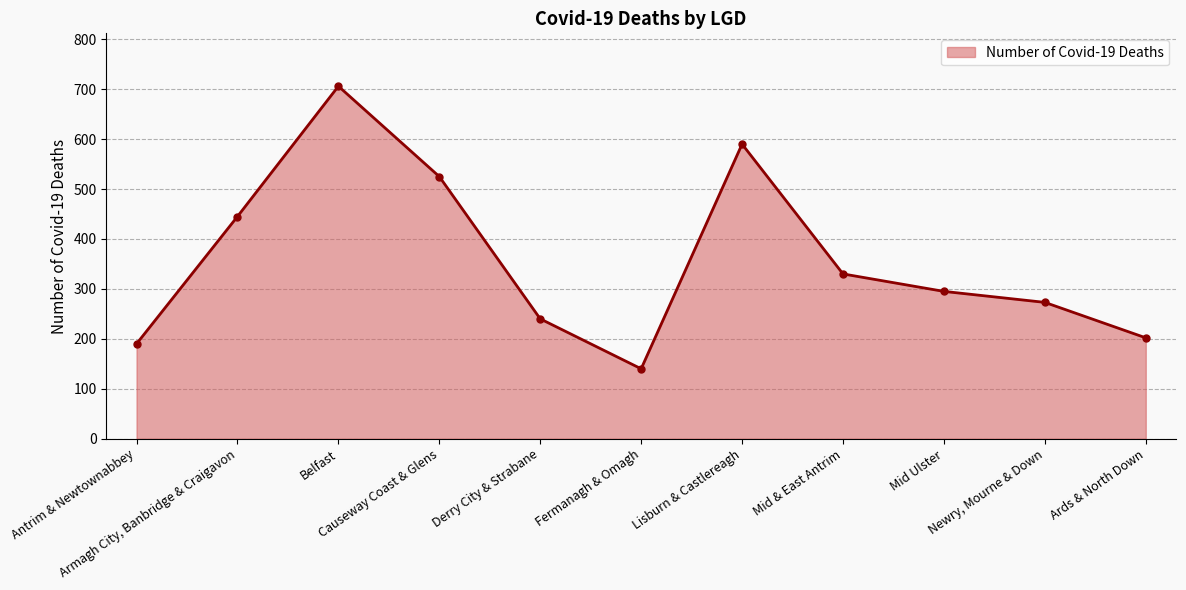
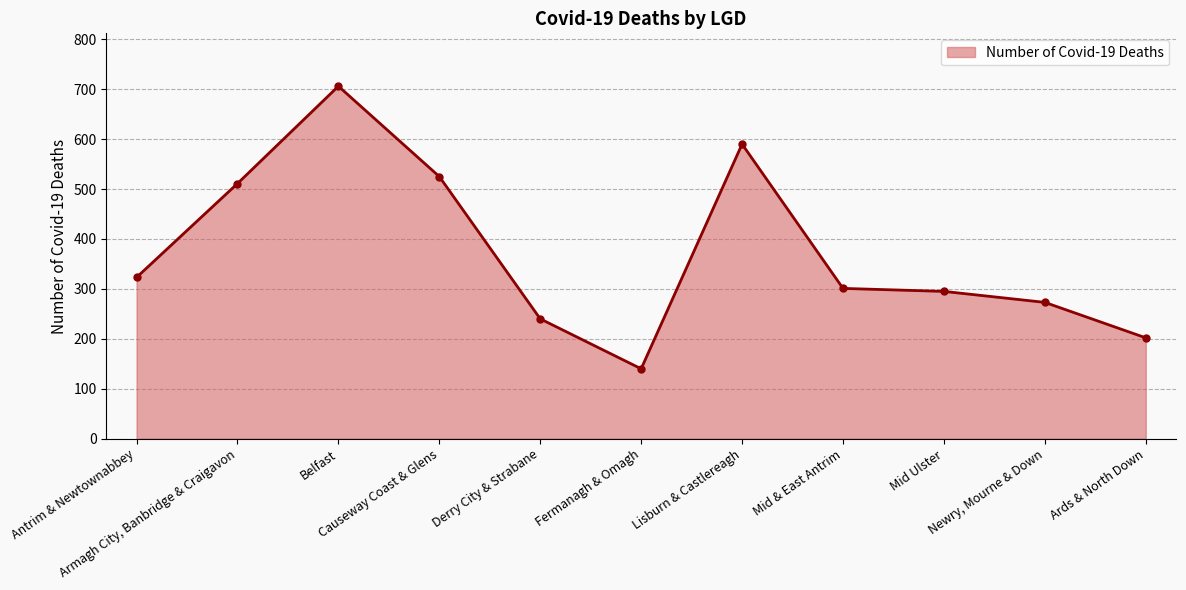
  {
-   "Antrim & Newtownabbey": 190,
-   "Armagh City, Banbridge & Craigavon": 450,
+   "Antrim & Newtownabbey": 320,
+   "Armagh City, Banbridge & Craigavon": 510,
    "Belfast": 710,
    "Causeway Coast & Glens": 530,
    "Derry City & Strabane": 240,
    "Fermanagh & Omagh": 140,
    "Lisburn & Castlereagh": 590,
-   "Mid & East Antrim": 330,
+   "Mid & East Antrim": 300,
    "Mid Ulster": 300,
    "Newry, Mourne & Down": 270,
    "Ards & North Down": 200
  }
